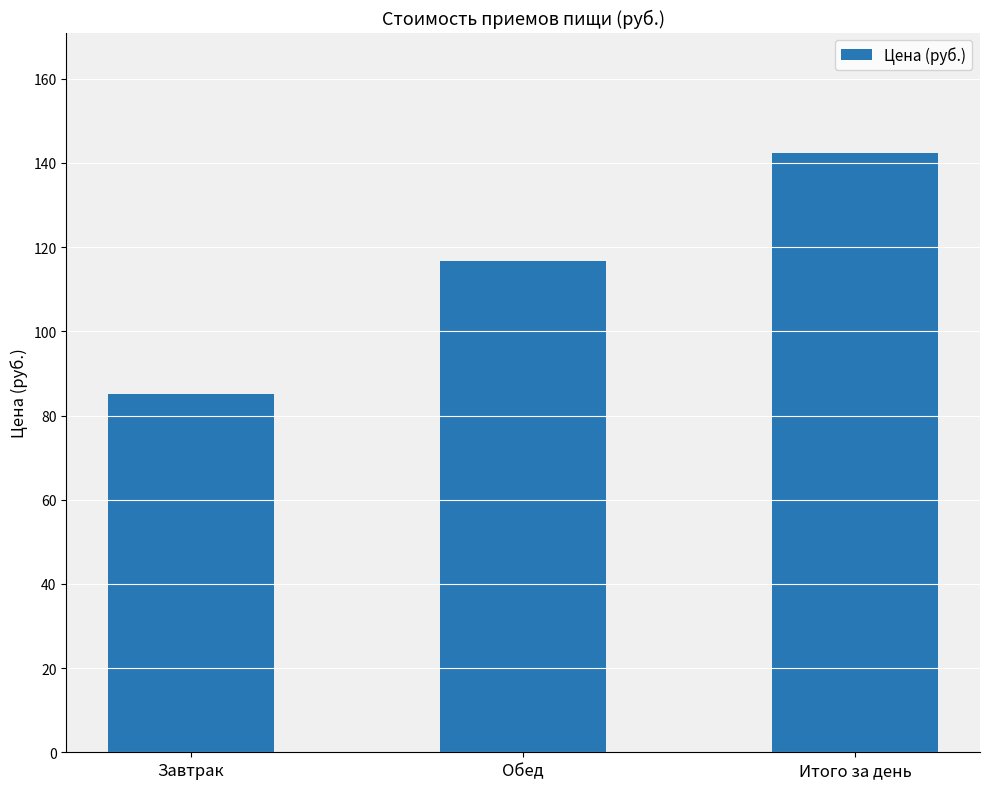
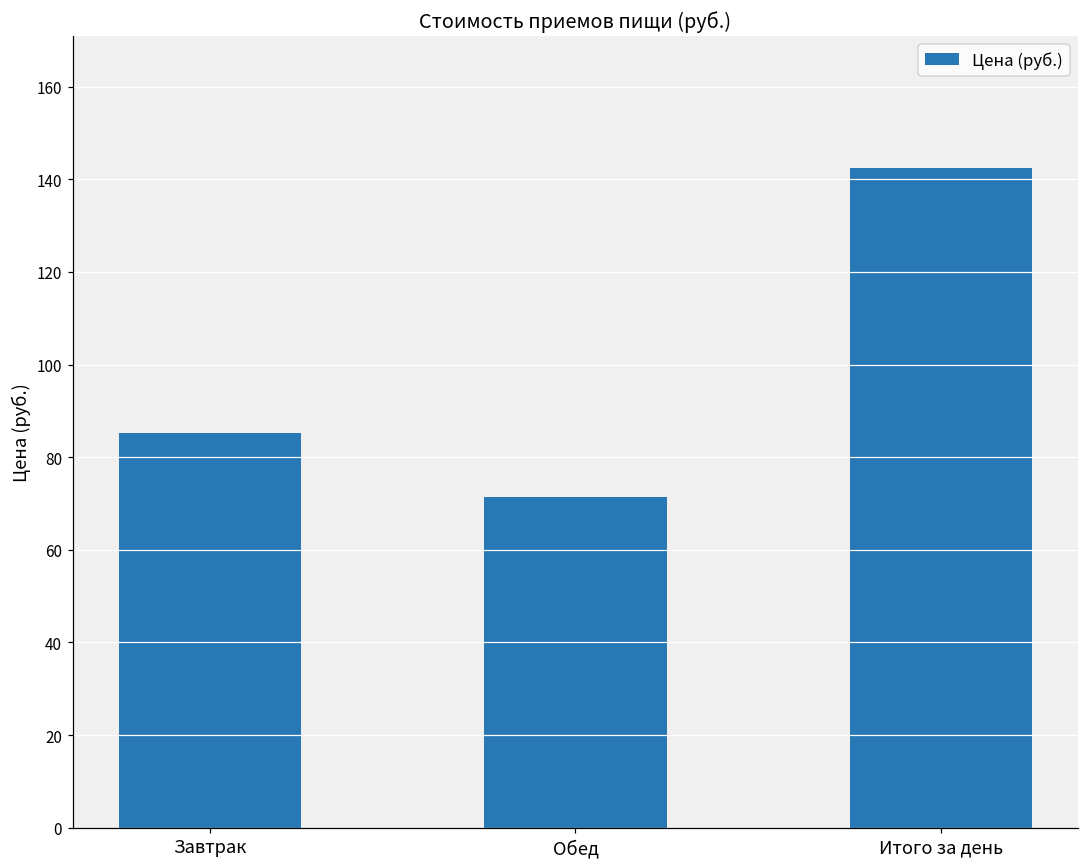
  {
    "Завтрак": 85,
-   "Обед": 117,
+   "Обед": 71,
    "Итого за день": 142
  }
